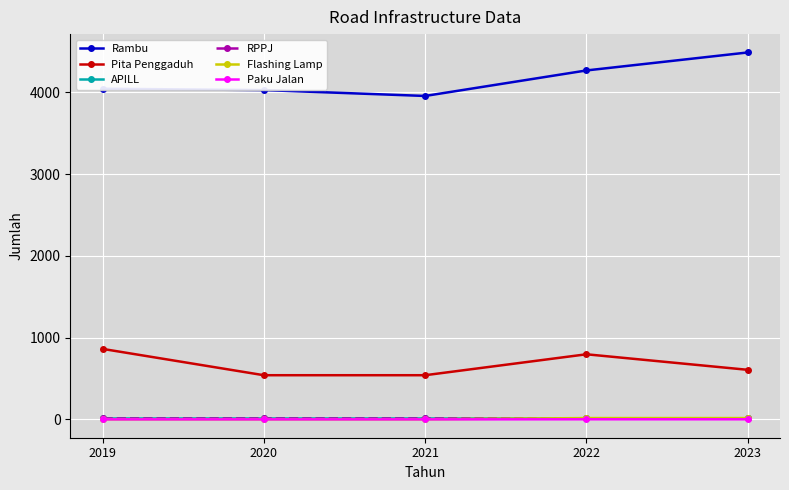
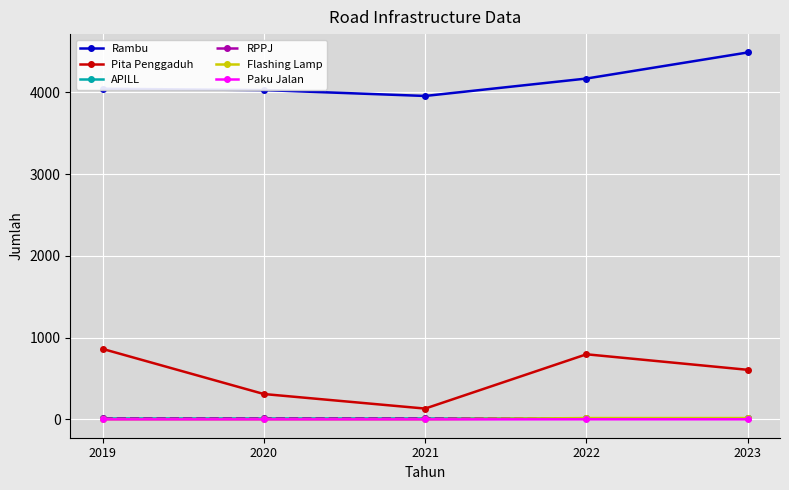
  {
    "Rambu": {
      "2020": 4000,
      "2021": 4000,
-     "2022": 4300,
+     "2022": 4200,
      "2023": 4500
    },
    "Pita Penggaduh": {
      "2019": 900,
-     "2020": 500,
-     "2021": 500,
+     "2020": 300,
+     "2021": 100,
      "2022": 800,
      "2023": 600
    }
  }
